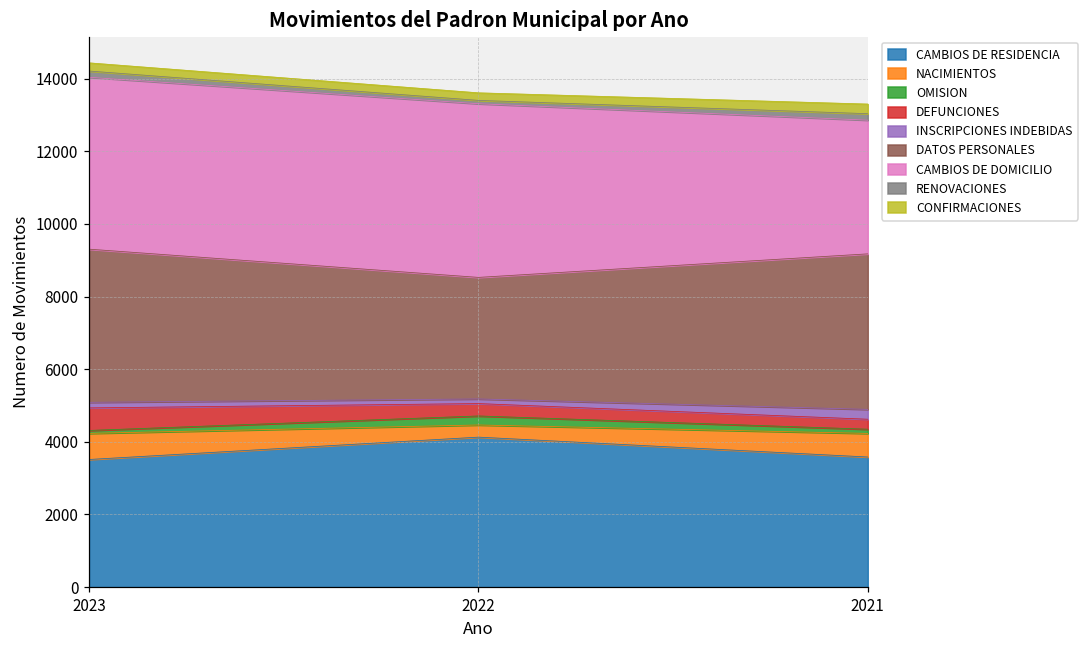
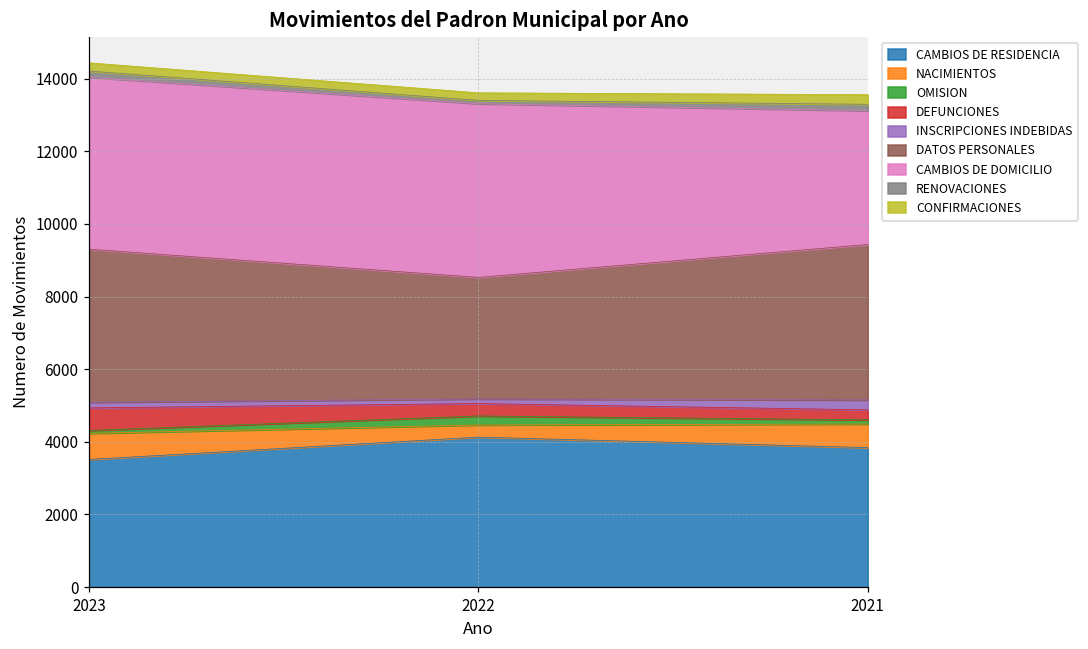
  {
    "CAMBIOS DE RESIDENCIA": {
      "2023": 3500,
      "2022": 4100,
-     "2021": 3600
+     "2021": 3800
    },
    "NACIMIENTOS": {
      "2023": 700,
      "2022": 300,
      "2021": 700
    },
    "OMISION": {
      "2023": 100,
      "2022": 200,
      "2021": 100
    },
    "DEFUNCIONES": {
      "2023": 600,
      "2022": 300,
      "2021": 300
    },
    "INSCRIPCIONES INDEBIDAS": {
      "2023": 200,
      "2022": 100,
      "2021": 300
    },
    "DATOS PERSONALES": {
      "2023": 4200,
      "2022": 3300,
      "2021": 4300
    },
    "CAMBIOS DE DOMICILIO": {
      "2023": 4700,
      "2022": 4800,
      "2021": 3700
    },
    "RENOVACIONES": {
      "2023": 200,
      "2022": 100,
      "2021": 200
    },
    "CONFIRMACIONES": {
      "2023": 200,
      "2022": 200,
      "2021": 300
    }
  }
